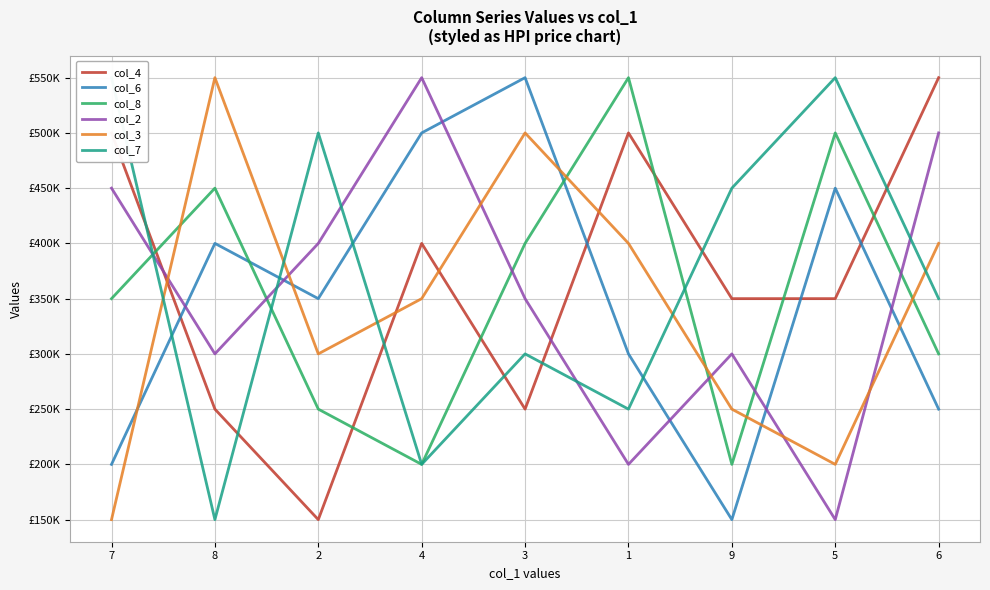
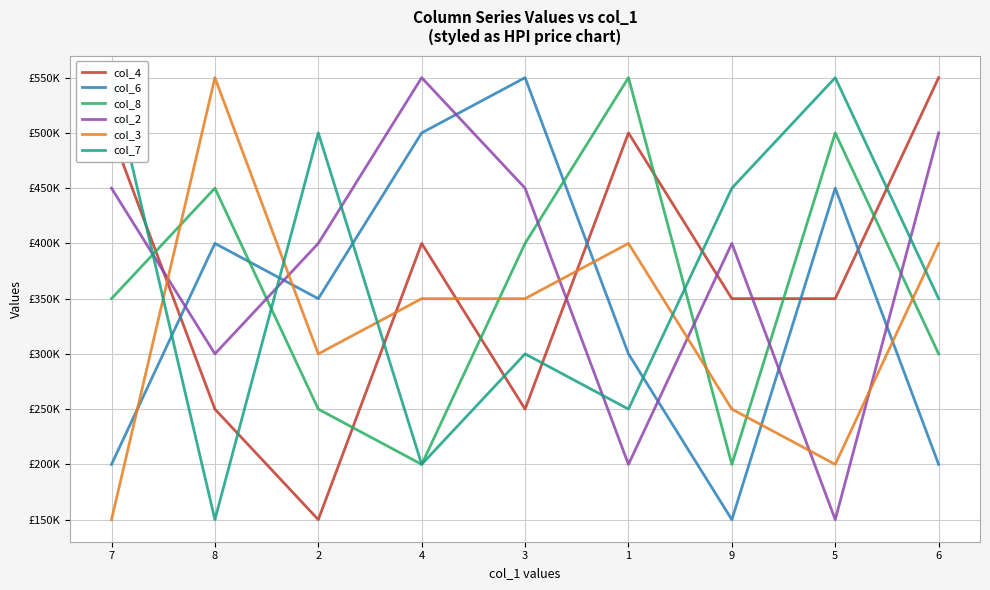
  {
    "col_4": {
      "8": "£250000",
      "2": "£150000",
      "4": "£400000",
      "3": "£250000",
      "1": "£500000",
      "9": "£350000",
      "5": "£350000",
      "6": "£550000"
    },
    "col_6": {
      "7": "£200000",
      "8": "£400000",
      "2": "£350000",
      "4": "£500000",
      "3": "£550000",
      "1": "£300000",
      "9": "£150000",
      "5": "£450000",
-     "6": "£250000"
+     "6": "£200000"
    },
    "col_2": {
      "7": "£450000",
      "8": "£300000",
      "2": "£400000",
      "4": "£550000",
-     "3": "£350000",
+     "3": "£450000",
      "1": "£200000",
-     "9": "£300000",
+     "9": "£400000",
      "5": "£150000",
      "6": "£500000"
    },
    "col_3": {
      "7": "£150000",
      "8": "£550000",
      "2": "£300000",
      "4": "£350000",
-     "3": "£500000",
+     "3": "£350000",
      "1": "£400000",
      "9": "£250000",
      "5": "£200000",
      "6": "£400000"
    }
  }
